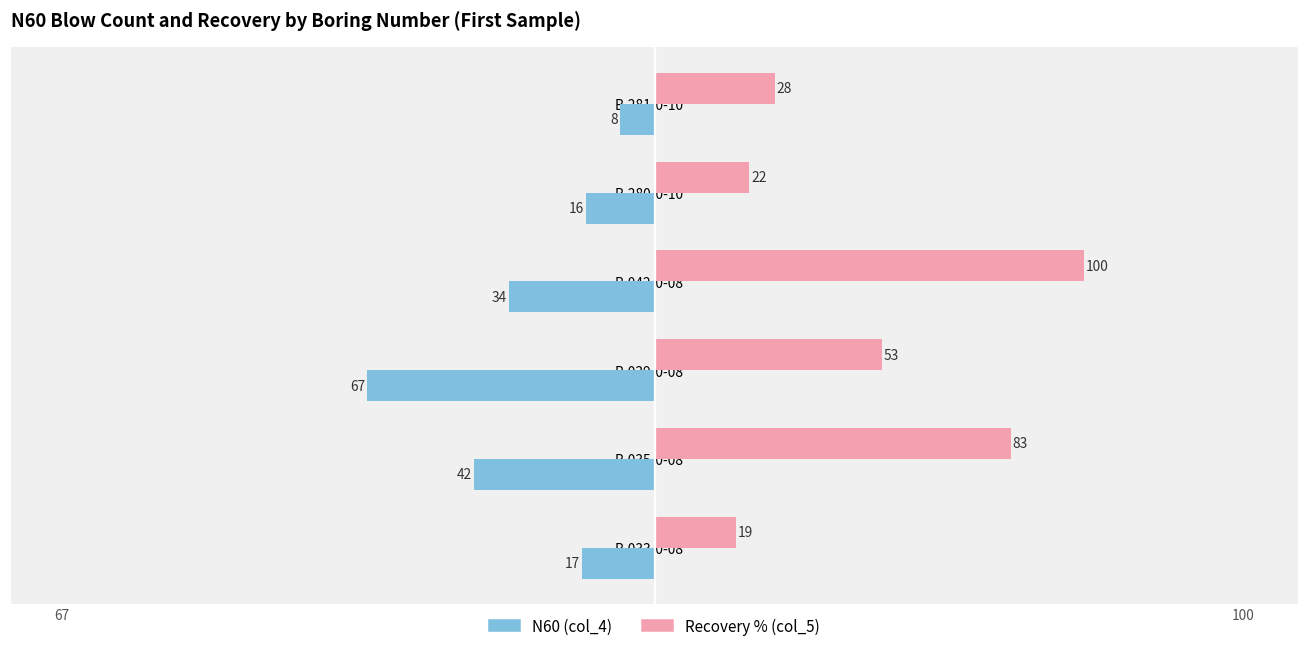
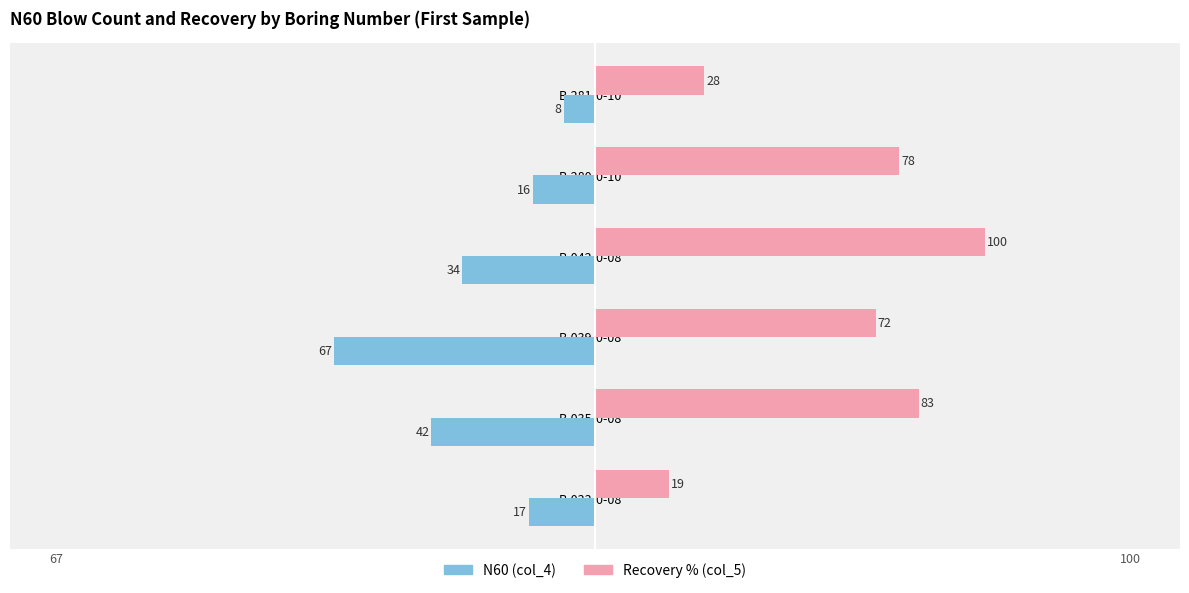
  {
    "Recovery % (col_5)": {
      "B-281-0-10": 28,
-     "B-280-0-10": 22,
+     "B-280-0-10": 78,
      "B-042-0-08": 100,
-     "B-039-0-08": 53,
+     "B-039-0-08": 72,
      "B-035-0-08": 83,
      "B-033-0-08": 19
    }
  }
